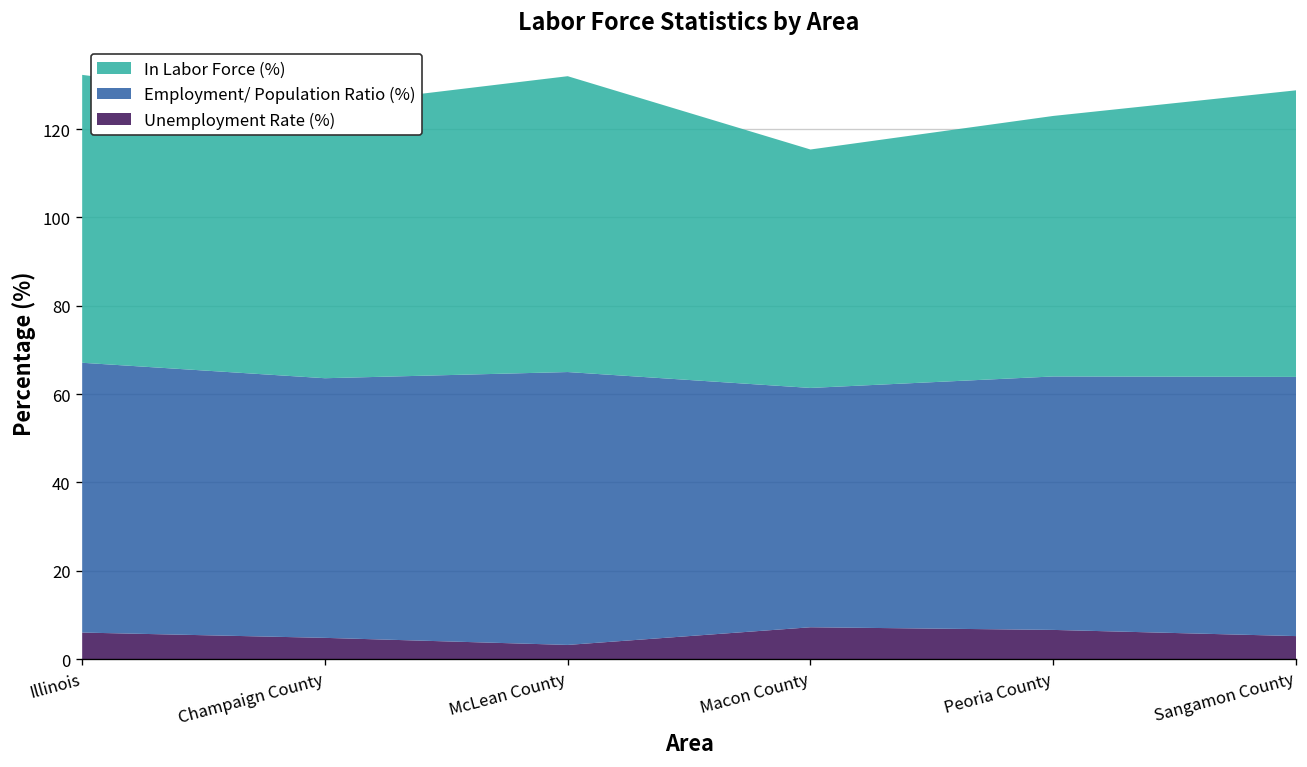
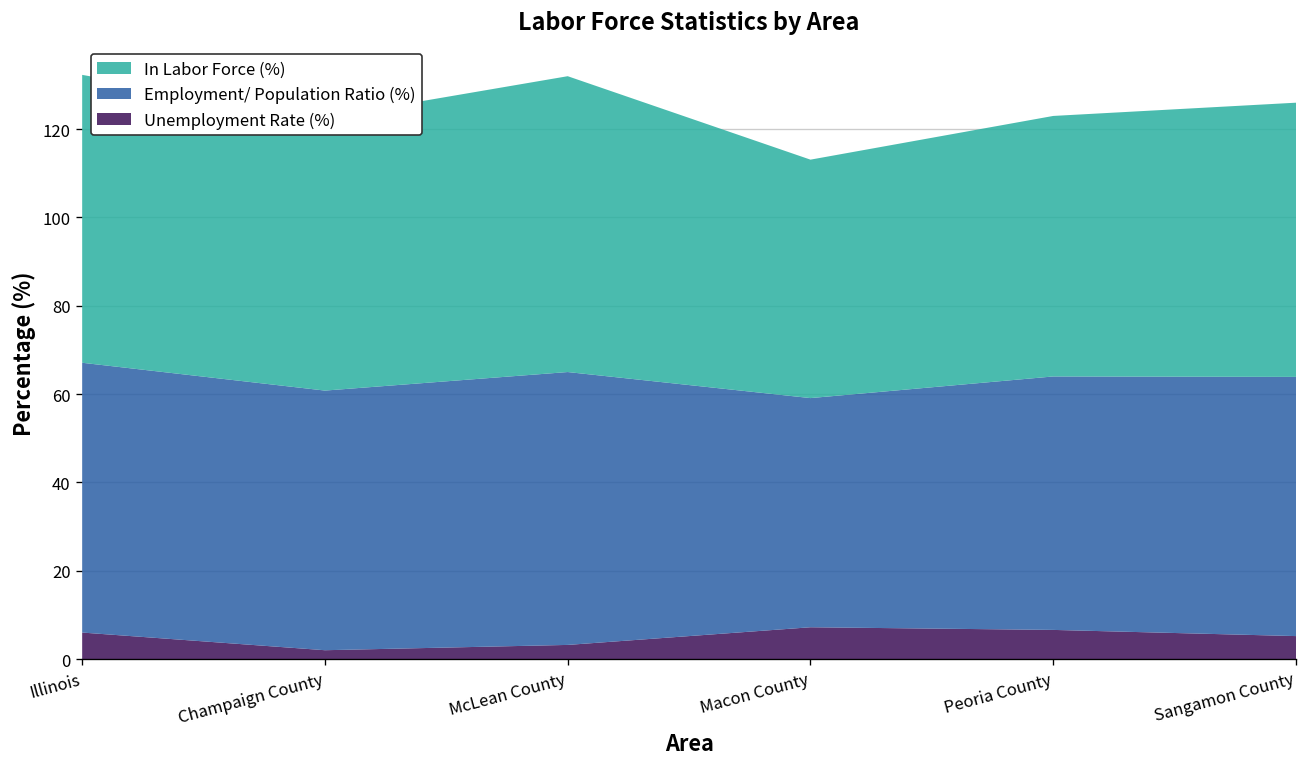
  {
    "Unemployment Rate (%)": {
      "Illinois": 6,
-     "Champaign County": 5,
+     "Champaign County": 2,
      "McLean County": 3,
      "Macon County": 7,
      "Peoria County": 7,
      "Sangamon County": 5
    },
    "Employment/ Population Ratio (%)": {
      "Illinois": 61,
      "Champaign County": 59,
      "McLean County": 62,
-     "Macon County": 54,
+     "Macon County": 52,
      "Peoria County": 57,
      "Sangamon County": 59
    },
    "In Labor Force (%)": {
      "Illinois": 65,
      "McLean County": 67,
      "Macon County": 54,
      "Peoria County": 59,
-     "Sangamon County": 65
+     "Sangamon County": 62
    }
  }
